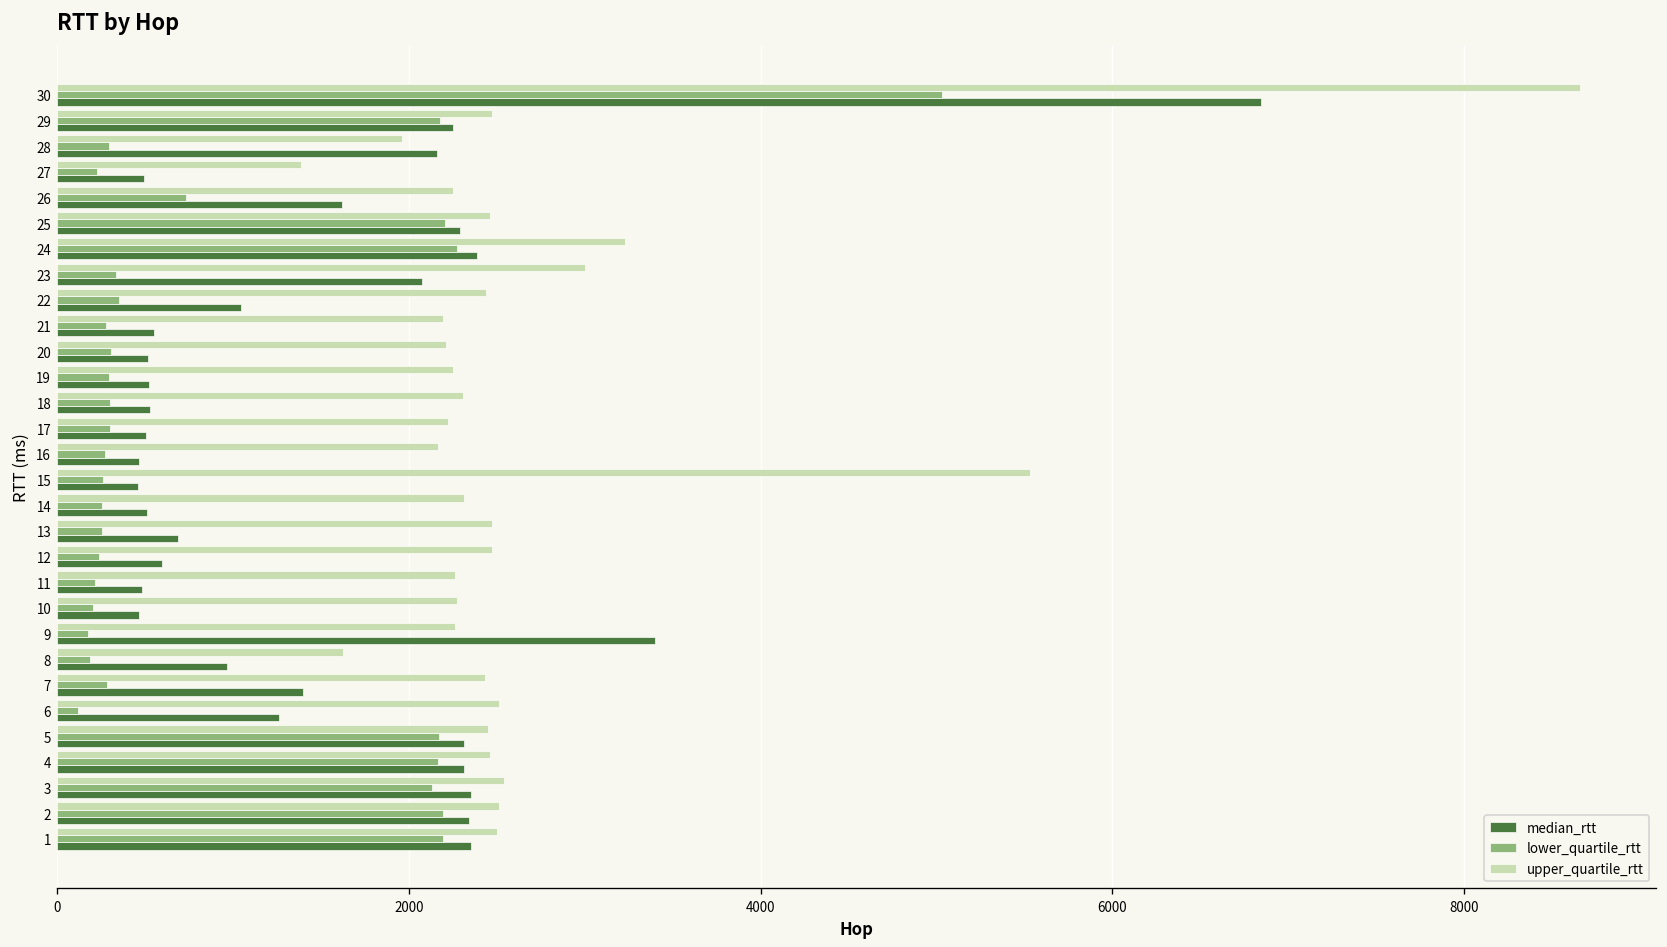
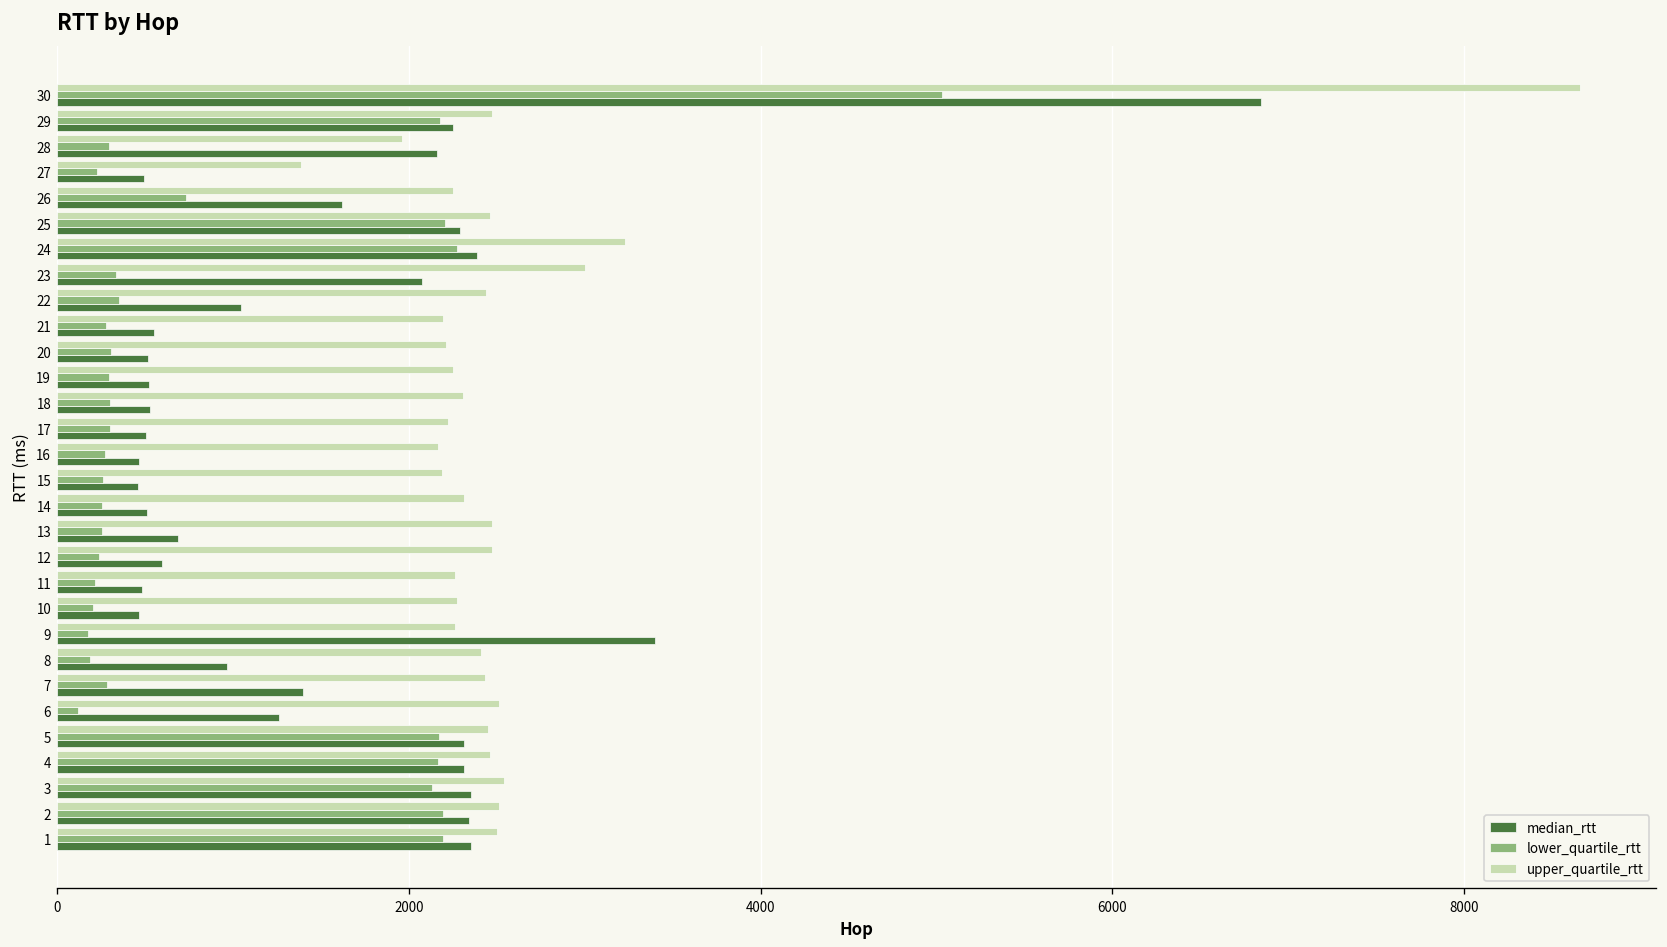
  {
    "median_rtt": {
      "30": 6850,
      "29": 2250,
      "28": 2160,
      "27": 500,
      "26": 1620,
      "25": 2290,
      "24": 2390,
      "23": 2070,
      "22": 1050,
      "21": 550,
      "20": 510,
      "19": 520,
      "18": 530,
      "17": 510,
      "16": 470,
      "15": 460,
      "14": 510,
      "13": 690,
      "12": 600,
      "11": 480,
      "10": 460,
      "9": 3400,
      "8": 960,
      "7": 1400,
      "6": 1260,
      "5": 2310,
      "4": 2310,
      "3": 2350,
      "2": 2340,
      "1": 2350
    },
    "lower_quartile_rtt": {
      "30": 5030,
      "29": 2180,
      "28": 300,
      "27": 230,
      "26": 730,
      "25": 2210,
      "24": 2270,
      "23": 340,
      "22": 350,
      "21": 280,
      "20": 310,
      "19": 290,
      "18": 300,
      "17": 300,
      "16": 270,
      "15": 260,
      "14": 260,
      "13": 250,
      "12": 240,
      "11": 220,
      "10": 210,
      "9": 180,
      "8": 190,
      "7": 290,
      "6": 120,
      "5": 2170,
      "4": 2160,
      "3": 2130,
      "2": 2190,
      "1": 2190
    },
    "upper_quartile_rtt": {
      "30": 8660,
      "29": 2470,
      "28": 1960,
      "27": 1390,
      "26": 2250,
      "25": 2460,
      "24": 3230,
      "23": 3000,
      "22": 2440,
      "21": 2190,
      "20": 2210,
      "19": 2250,
      "18": 2310,
      "17": 2220,
      "16": 2160,
-     "15": 5530,
+     "15": 2190,
      "14": 2310,
      "13": 2470,
      "12": 2470,
      "11": 2260,
      "10": 2270,
      "9": 2260,
-     "8": 1630,
+     "8": 2410,
      "7": 2430,
      "6": 2510,
      "5": 2450,
      "4": 2460,
      "3": 2540,
      "2": 2510,
      "1": 2500
    }
  }
